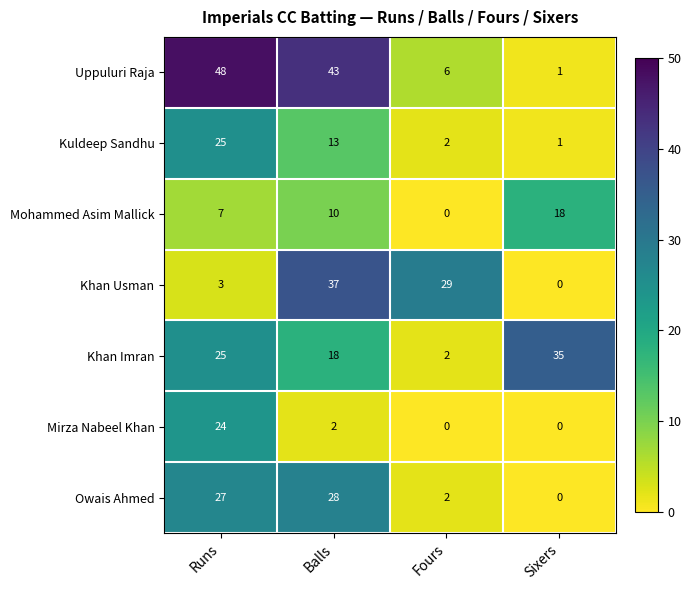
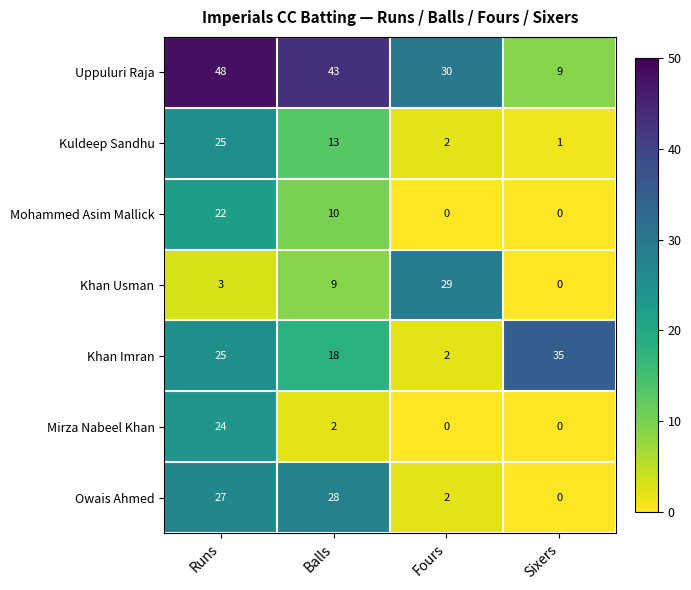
  {
    "Uppuluri Raja": {
      "Runs": 48,
      "Balls": 43,
-     "Fours": 6,
-     "Sixers": 1
+     "Fours": 30,
+     "Sixers": 9
    },
    "Kuldeep Sandhu": {
      "Runs": 25,
      "Balls": 13,
      "Fours": 2,
      "Sixers": 1
    },
    "Mohammed Asim Mallick": {
-     "Runs": 7,
+     "Runs": 22,
      "Balls": 10,
      "Fours": 0,
-     "Sixers": 18
+     "Sixers": 0
    },
    "Khan Usman": {
      "Runs": 3,
-     "Balls": 37,
+     "Balls": 9,
      "Fours": 29,
      "Sixers": 0
    },
    "Khan Imran": {
      "Runs": 25,
      "Balls": 18,
      "Fours": 2,
      "Sixers": 35
    },
    "Mirza Nabeel Khan": {
      "Runs": 24,
      "Balls": 2,
      "Fours": 0,
      "Sixers": 0
    },
    "Owais Ahmed": {
      "Runs": 27,
      "Balls": 28,
      "Fours": 2,
      "Sixers": 0
    }
  }
